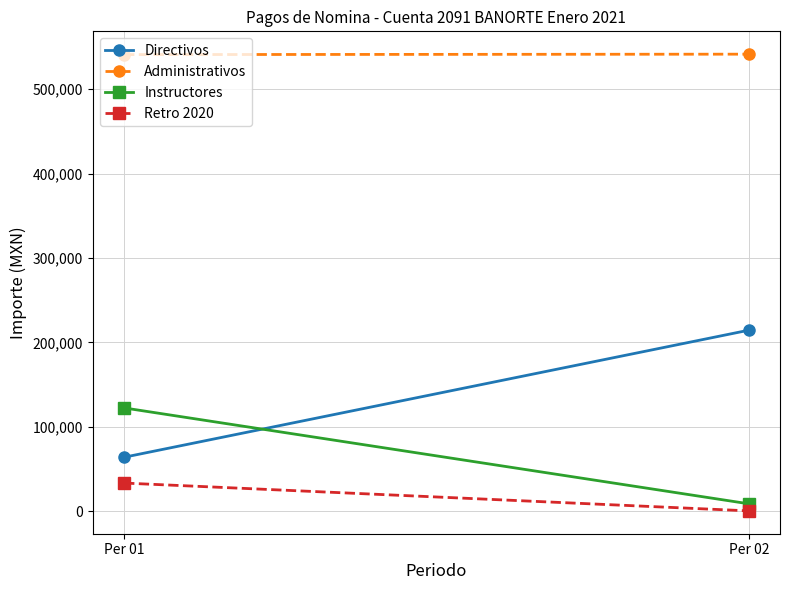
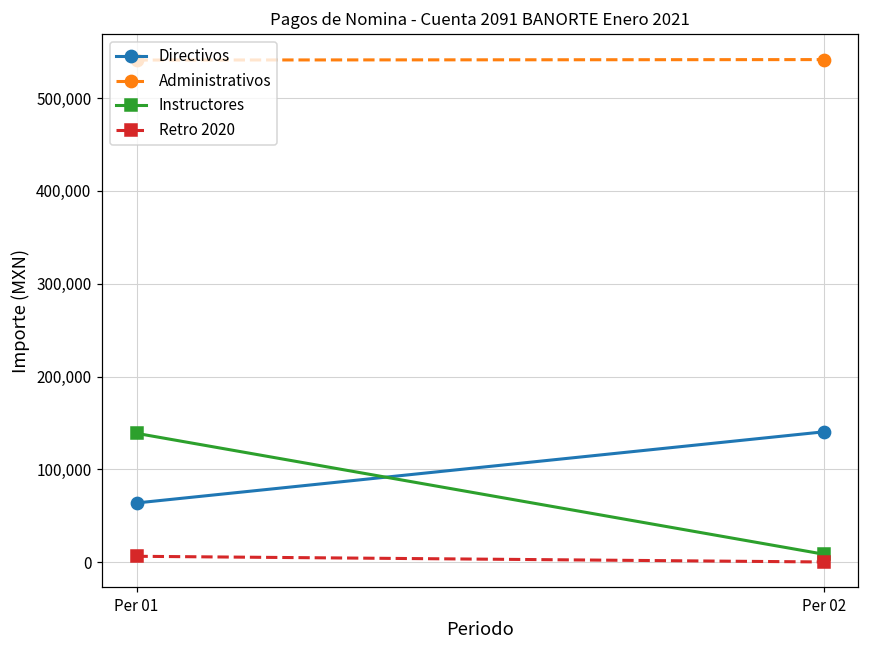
  {
    "Directivos": {
      "Per 01": "60,000",
-     "Per 02": "210,000"
+     "Per 02": "140,000"
    },
    "Administrativos": {
      "Per 02": "540,000"
    },
    "Instructores": {
-     "Per 01": "120,000",
+     "Per 01": "140,000",
      "Per 02": "10,000"
    },
    "Retro 2020": {
-     "Per 01": "30,000",
+     "Per 01": "10,000",
      "Per 02": "0"
    }
  }
